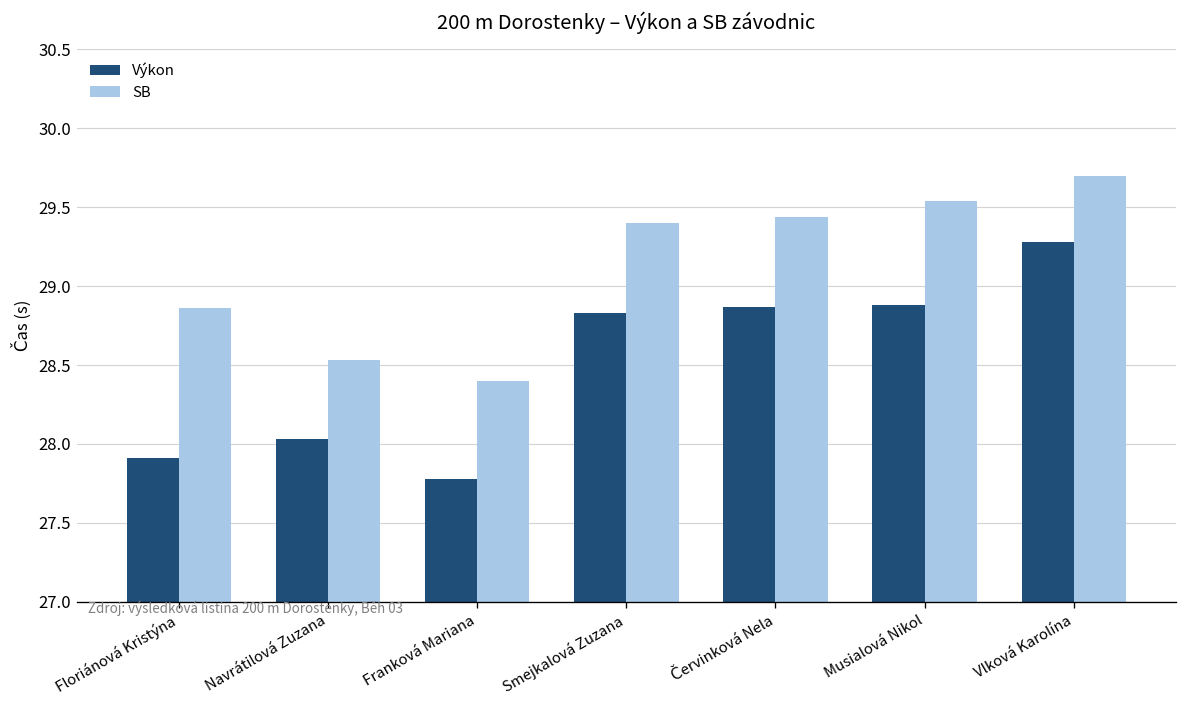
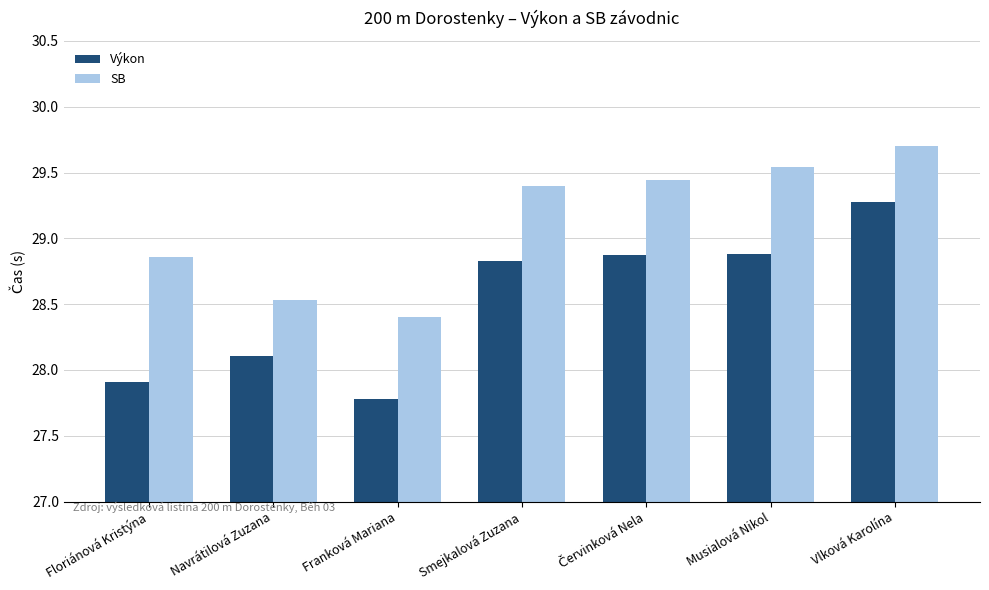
  {
    "Výkon": {
      "Floriánová Kristýna": 27.91,
-     "Navrátilová Zuzana": 28.03,
+     "Navrátilová Zuzana": 28.11,
      "Franková Mariana": 27.78,
      "Smejkalová Zuzana": 28.83,
      "Červinková Nela": 28.87,
      "Musialová Nikol": 28.88,
      "Vlková Karolína": 29.28
    },
    "SB": {
      "Floriánová Kristýna": 28.86,
      "Navrátilová Zuzana": 28.53,
      "Franková Mariana": 28.40,
      "Smejkalová Zuzana": 29.40,
      "Červinková Nela": 29.44,
      "Musialová Nikol": 29.54,
      "Vlková Karolína": 29.70
    }
  }
